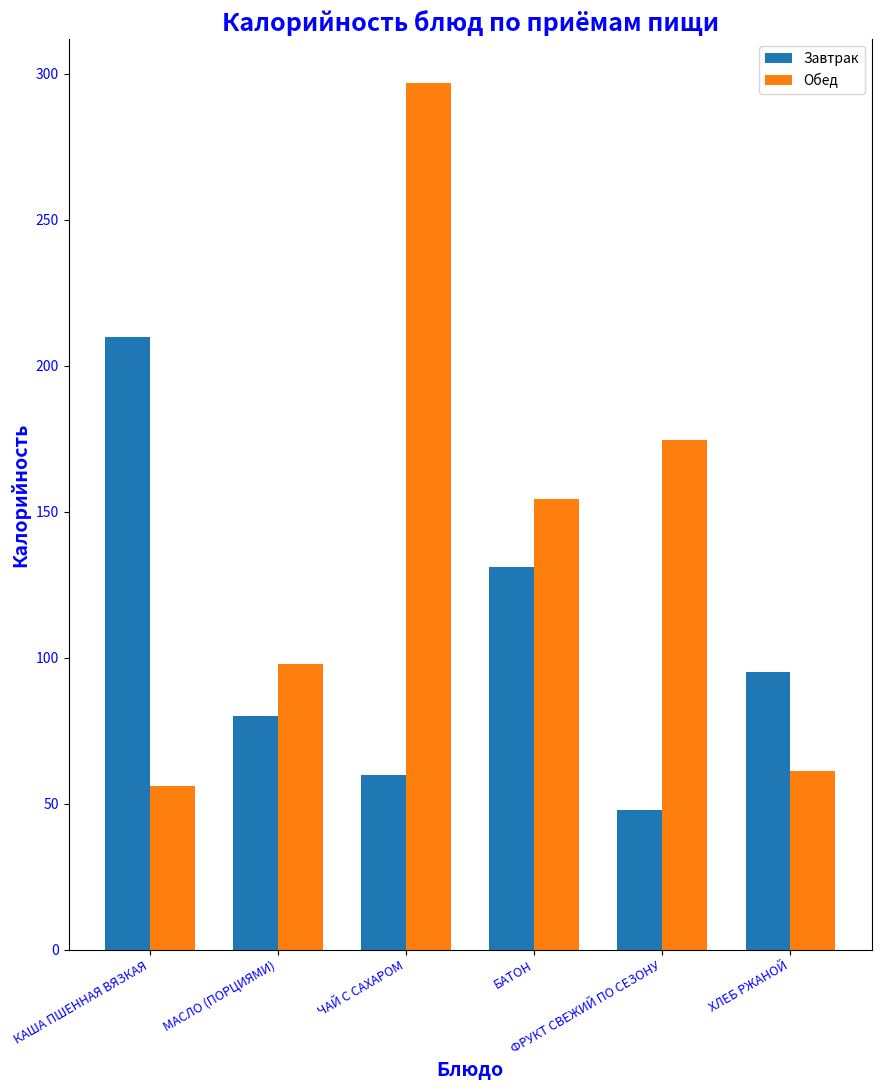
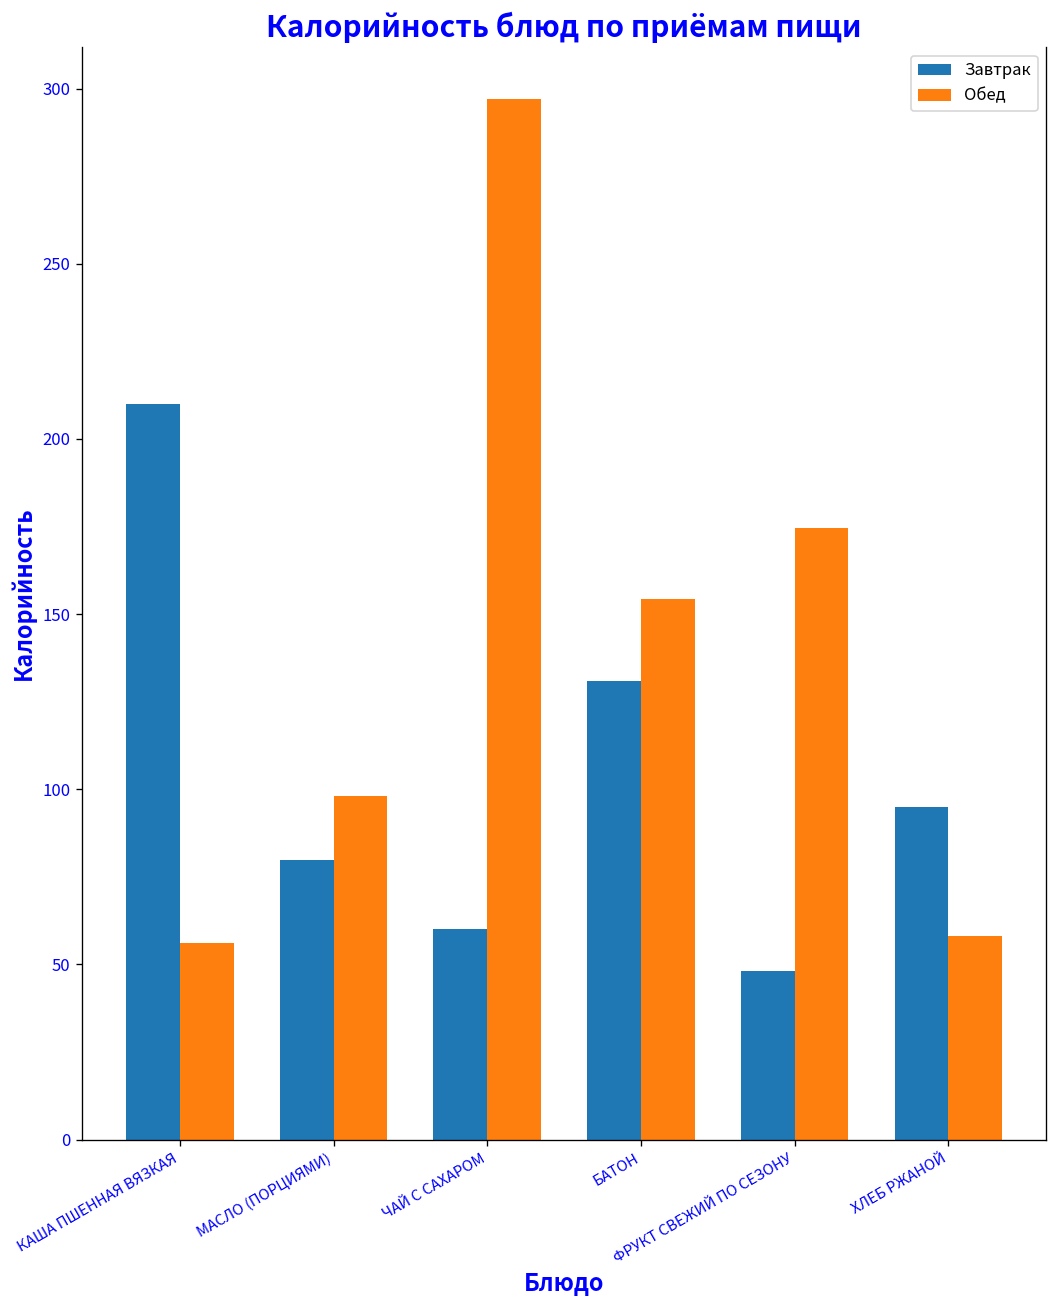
  {
    "Завтрак": {
      "КАША ПШЕННАЯ ВЯЗКАЯ": 210,
      "МАСЛО (ПОРЦИЯМИ)": 80,
      "ЧАЙ С САХАРОМ": 60,
      "БАТОН": 131,
      "ФРУКТ СВЕЖИЙ ПО СЕЗОНУ": 48,
      "ХЛЕБ РЖАНОЙ": 95
    },
    "Обед": {
      "КАША ПШЕННАЯ ВЯЗКАЯ": 56,
      "МАСЛО (ПОРЦИЯМИ)": 98,
      "ЧАЙ С САХАРОМ": 297,
      "БАТОН": 154,
      "ФРУКТ СВЕЖИЙ ПО СЕЗОНУ": 175,
-     "ХЛЕБ РЖАНОЙ": 61
+     "ХЛЕБ РЖАНОЙ": 58
    }
  }
